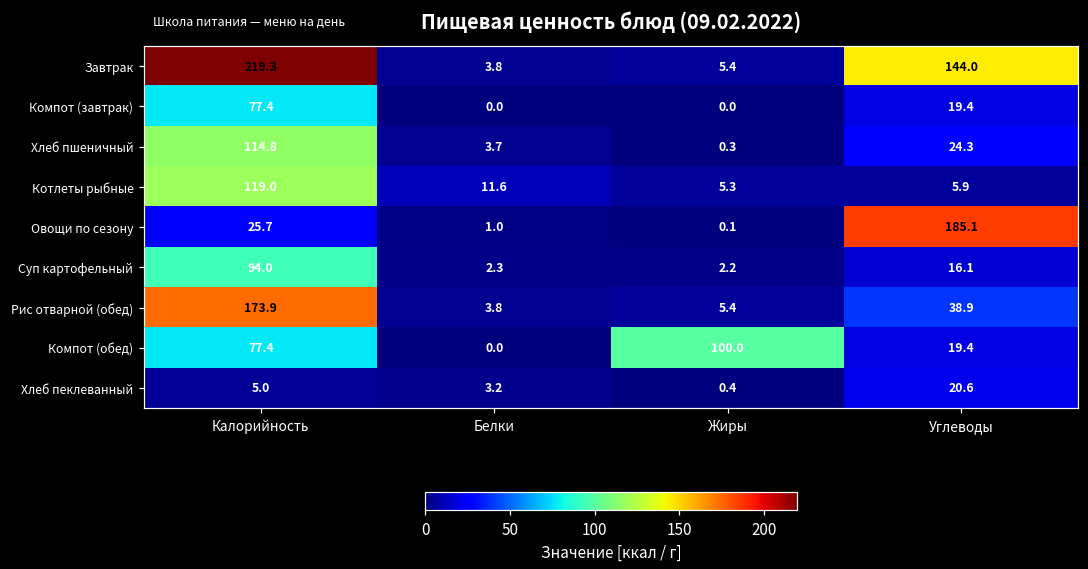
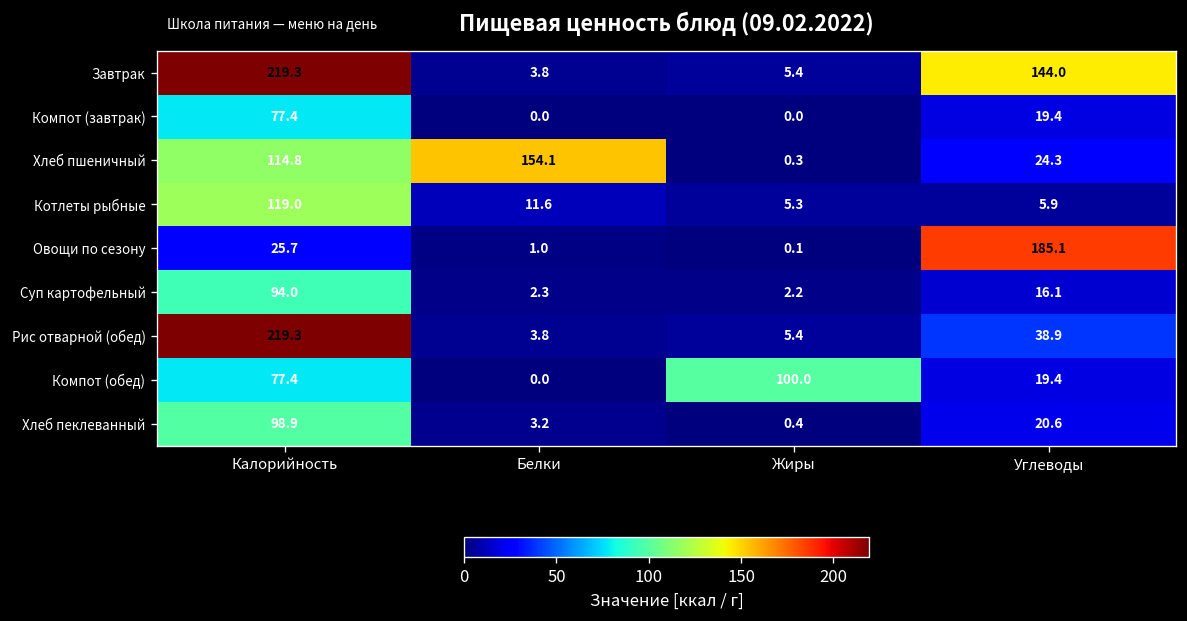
  {
    "Завтрак": {
      "Калорийность": 219.3,
      "Белки": 3.8,
      "Жиры": 5.4,
      "Углеводы": 144.0
    },
    "Компот (завтрак)": {
      "Калорийность": 77.4,
      "Белки": 0.0,
      "Жиры": 0.0,
      "Углеводы": 19.4
    },
    "Хлеб пшеничный": {
      "Калорийность": 114.8,
-     "Белки": 3.7,
+     "Белки": 154.1,
      "Жиры": 0.3,
      "Углеводы": 24.3
    },
    "Котлеты рыбные": {
      "Калорийность": 119.0,
      "Белки": 11.6,
      "Жиры": 5.3,
      "Углеводы": 5.9
    },
    "Овощи по сезону": {
      "Калорийность": 25.7,
      "Белки": 1.0,
      "Жиры": 0.1,
      "Углеводы": 185.1
    },
    "Суп картофельный": {
      "Калорийность": 94.0,
      "Белки": 2.3,
      "Жиры": 2.2,
      "Углеводы": 16.1
    },
    "Рис отварной (обед)": {
-     "Калорийность": 173.9,
+     "Калорийность": 219.3,
      "Белки": 3.8,
      "Жиры": 5.4,
      "Углеводы": 38.9
    },
    "Компот (обед)": {
      "Калорийность": 77.4,
      "Белки": 0.0,
      "Жиры": 100.0,
      "Углеводы": 19.4
    },
    "Хлеб пеклеванный": {
-     "Калорийность": 5.0,
+     "Калорийность": 98.9,
      "Белки": 3.2,
      "Жиры": 0.4,
      "Углеводы": 20.6
    }
  }
